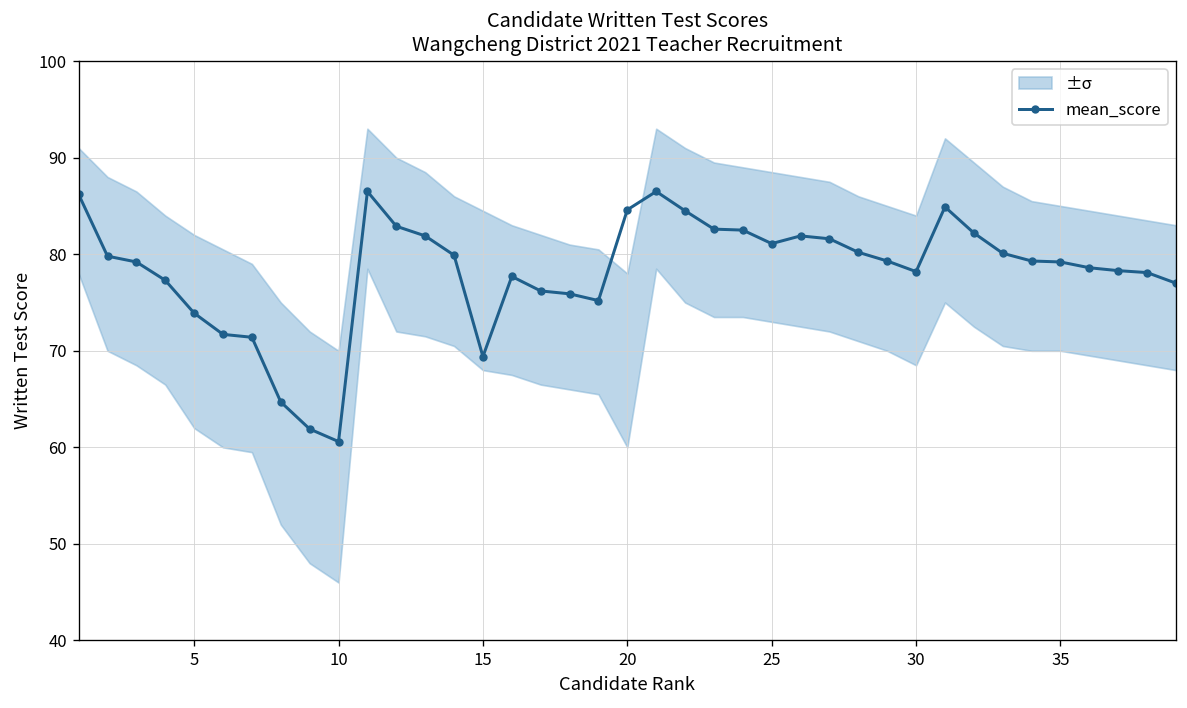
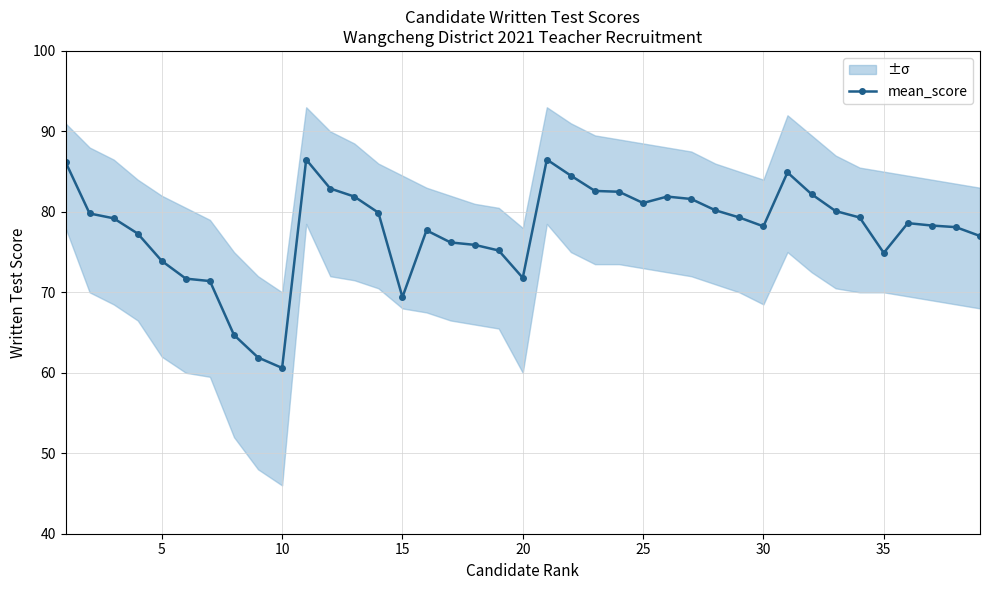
  {
    "mean_score": {
      "5": 74,
      "10": 61,
      "15": 69,
-     "20": 85,
+     "20": 72,
      "25": 81,
      "30": 78,
-     "35": 79
+     "35": 75
    }
  }
